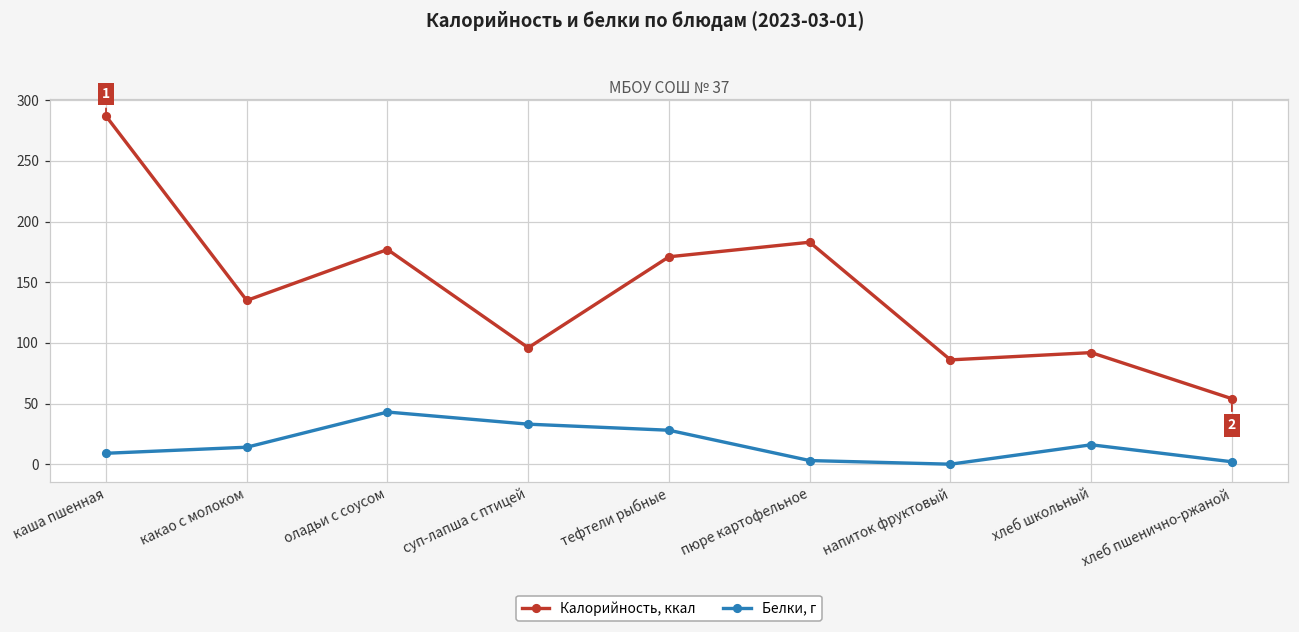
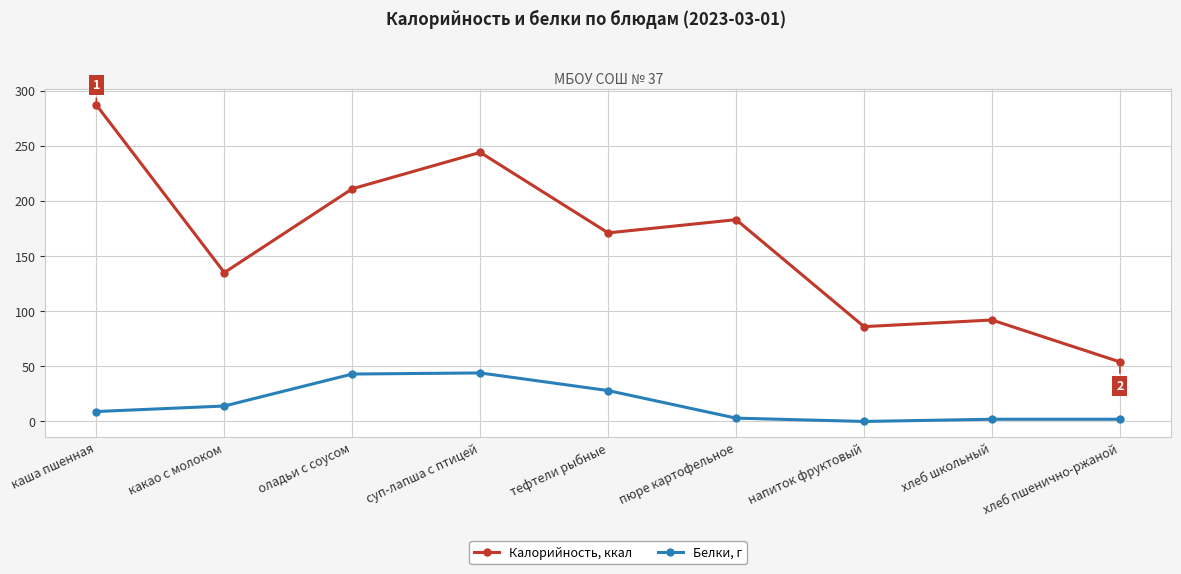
  {
    "Калорийность, ккал": {
      "какао с молоком": 135,
-     "оладьи с соусом": 177,
-     "суп-лапша с птицей": 96,
+     "оладьи с соусом": 211,
+     "суп-лапша с птицей": 244,
      "тефтели рыбные": 171,
      "пюре картофельное": 183,
      "напиток фруктовый": 86,
      "хлеб школьный": 92
    },
    "Белки, г": {
      "каша пшенная": 9,
      "какао с молоком": 14,
      "оладьи с соусом": 43,
-     "суп-лапша с птицей": 33,
+     "суп-лапша с птицей": 44,
      "тефтели рыбные": 28,
      "пюре картофельное": 3,
      "напиток фруктовый": 0,
-     "хлеб школьный": 16,
+     "хлеб школьный": 2,
      "хлеб пшенично-ржаной": 2
    }
  }
